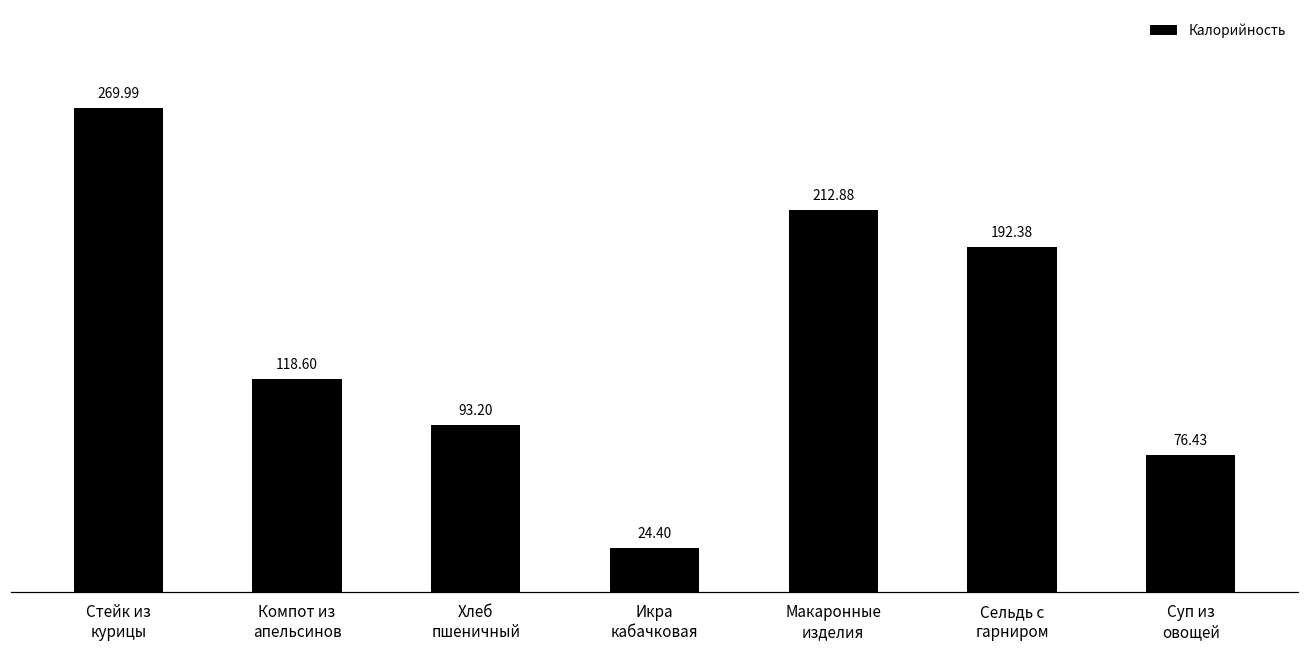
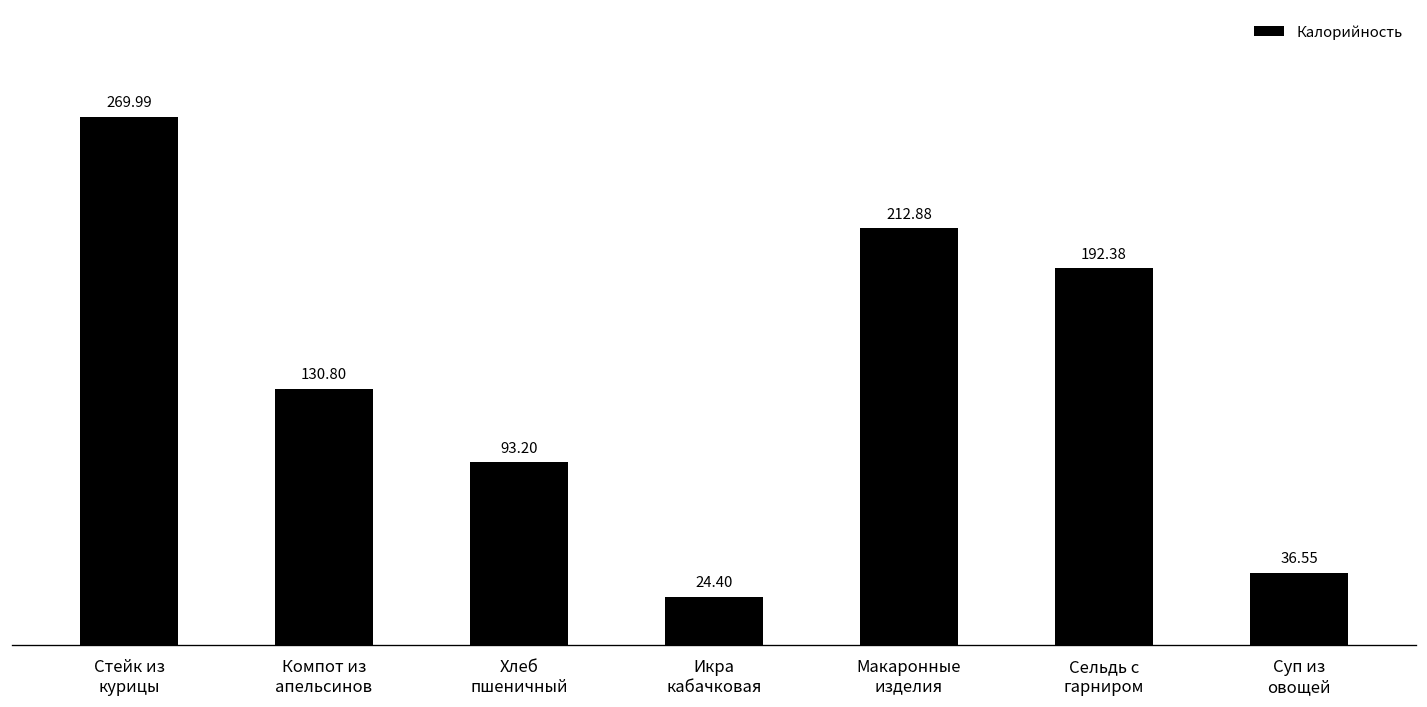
  {
    "Стейк из курицы": 269.99,
-   "Компот из апельсинов": 118.60,
+   "Компот из апельсинов": 130.80,
    "Хлеб пшеничный": 93.20,
    "Икра кабачковая": 24.40,
    "Макаронные изделия": 212.88,
    "Сельдь с гарниром": 192.38,
-   "Суп из овощей": 76.43
+   "Суп из овощей": 36.55
  }
